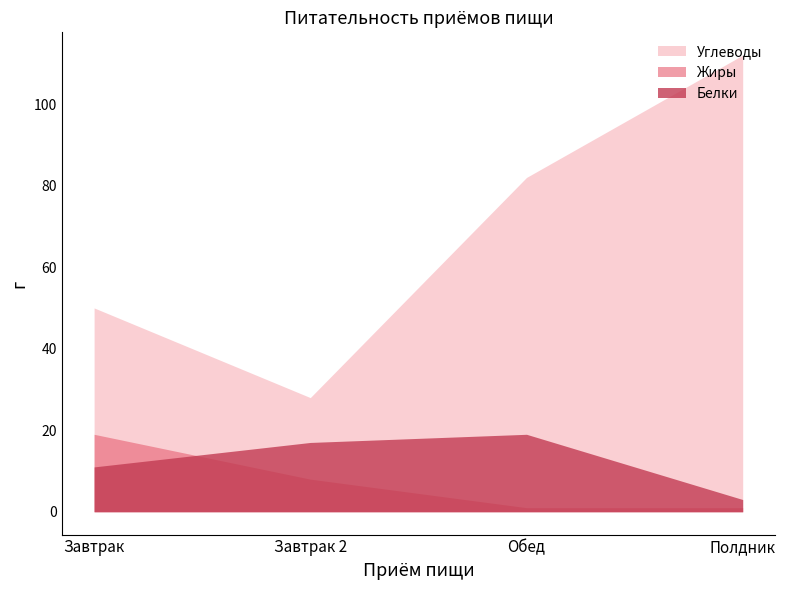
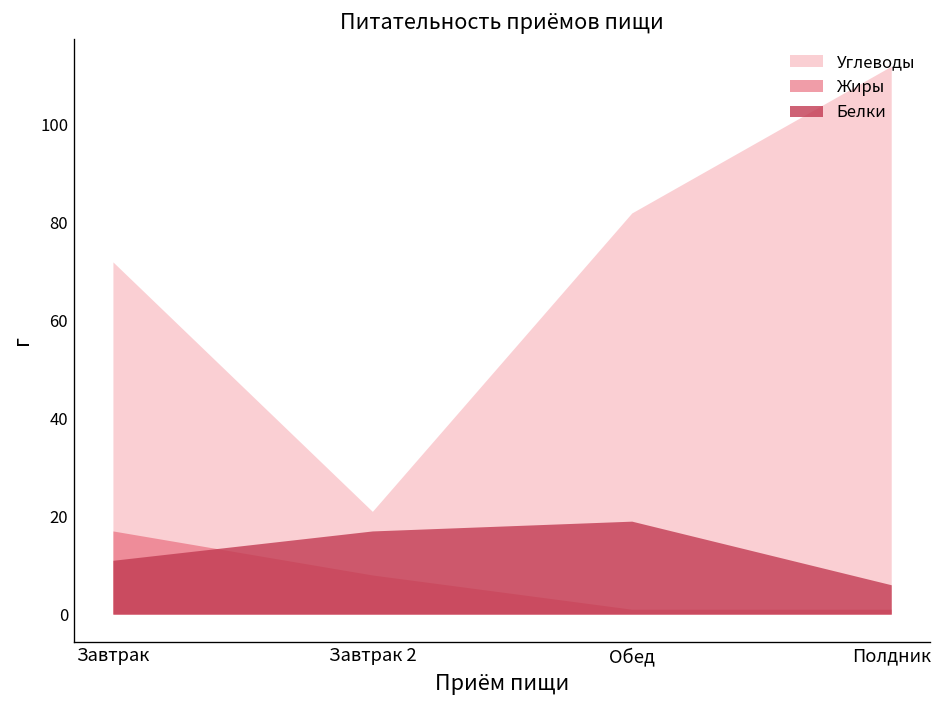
  {
    "Углеводы": {
-     "Завтрак": 50,
-     "Завтрак 2": 28,
+     "Завтрак": 72,
+     "Завтрак 2": 21,
      "Обед": 82,
      "Полдник": 112
    },
    "Жиры": {
-     "Завтрак": 19,
+     "Завтрак": 17,
      "Завтрак 2": 8,
      "Обед": 1,
      "Полдник": 1
    },
    "Белки": {
      "Завтрак": 11,
      "Завтрак 2": 17,
      "Обед": 19,
-     "Полдник": 3
+     "Полдник": 6
    }
  }
